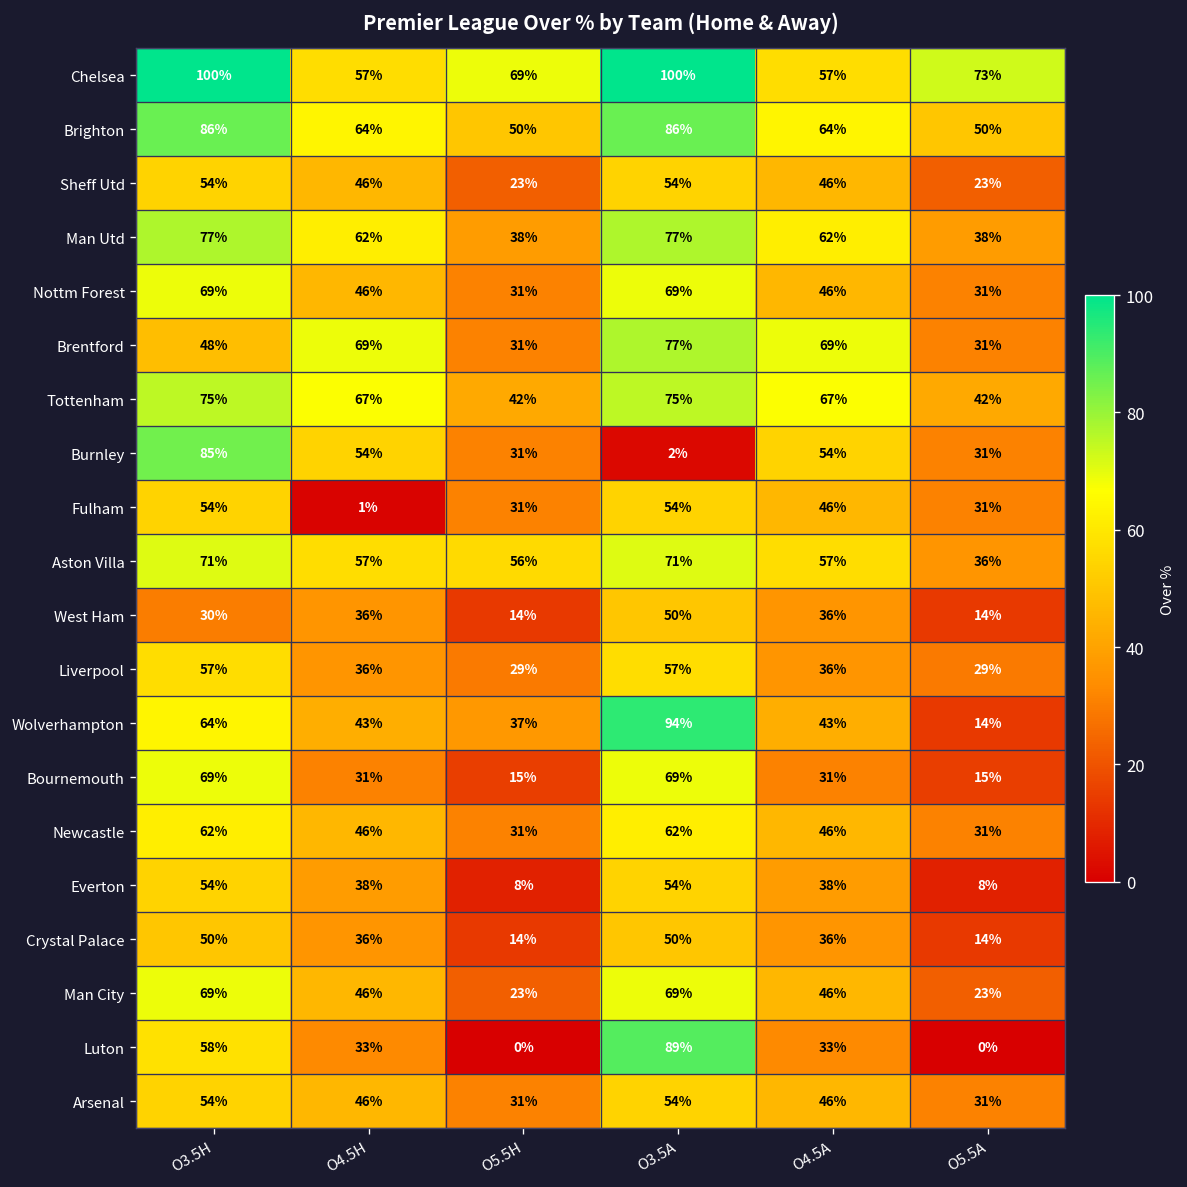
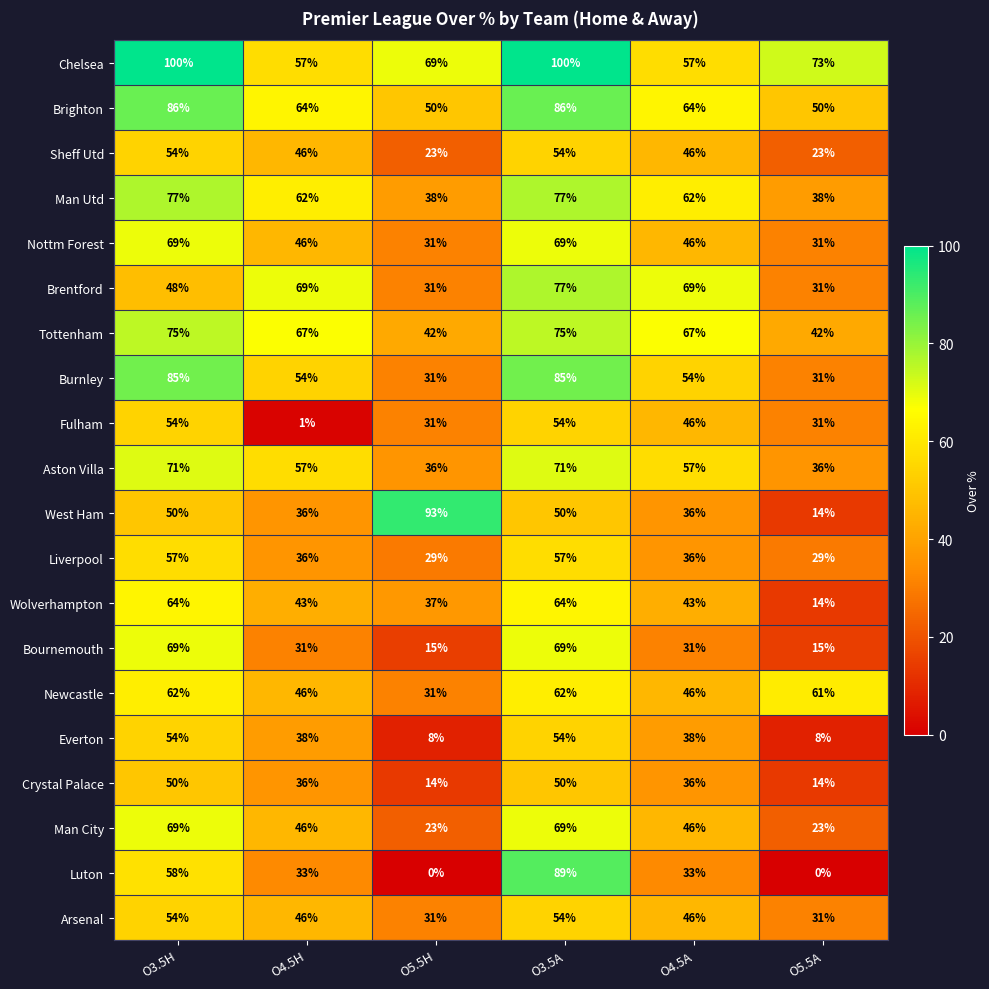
  {
    "Chelsea": {
      "O3.5H": "100%",
      "O4.5H": "57%",
      "O5.5H": "69%",
      "O3.5A": "100%",
      "O4.5A": "57%",
      "O5.5A": "73%"
    },
    "Brighton": {
      "O3.5H": "86%",
      "O4.5H": "64%",
      "O5.5H": "50%",
      "O3.5A": "86%",
      "O4.5A": "64%",
      "O5.5A": "50%"
    },
    "Sheff Utd": {
      "O3.5H": "54%",
      "O4.5H": "46%",
      "O5.5H": "23%",
      "O3.5A": "54%",
      "O4.5A": "46%",
      "O5.5A": "23%"
    },
    "Man Utd": {
      "O3.5H": "77%",
      "O4.5H": "62%",
      "O5.5H": "38%",
      "O3.5A": "77%",
      "O4.5A": "62%",
      "O5.5A": "38%"
    },
    "Nottm Forest": {
      "O3.5H": "69%",
      "O4.5H": "46%",
      "O5.5H": "31%",
      "O3.5A": "69%",
      "O4.5A": "46%",
      "O5.5A": "31%"
    },
    "Brentford": {
      "O3.5H": "48%",
      "O4.5H": "69%",
      "O5.5H": "31%",
      "O3.5A": "77%",
      "O4.5A": "69%",
      "O5.5A": "31%"
    },
    "Tottenham": {
      "O3.5H": "75%",
      "O4.5H": "67%",
      "O5.5H": "42%",
      "O3.5A": "75%",
      "O4.5A": "67%",
      "O5.5A": "42%"
    },
    "Burnley": {
      "O3.5H": "85%",
      "O4.5H": "54%",
      "O5.5H": "31%",
-     "O3.5A": "2%",
+     "O3.5A": "85%",
      "O4.5A": "54%",
      "O5.5A": "31%"
    },
    "Fulham": {
      "O3.5H": "54%",
      "O4.5H": "1%",
      "O5.5H": "31%",
      "O3.5A": "54%",
      "O4.5A": "46%",
      "O5.5A": "31%"
    },
    "Aston Villa": {
      "O3.5H": "71%",
      "O4.5H": "57%",
-     "O5.5H": "56%",
+     "O5.5H": "36%",
      "O3.5A": "71%",
      "O4.5A": "57%",
      "O5.5A": "36%"
    },
    "West Ham": {
-     "O3.5H": "30%",
+     "O3.5H": "50%",
      "O4.5H": "36%",
-     "O5.5H": "14%",
+     "O5.5H": "93%",
      "O3.5A": "50%",
      "O4.5A": "36%",
      "O5.5A": "14%"
    },
    "Liverpool": {
      "O3.5H": "57%",
      "O4.5H": "36%",
      "O5.5H": "29%",
      "O3.5A": "57%",
      "O4.5A": "36%",
      "O5.5A": "29%"
    },
    "Wolverhampton": {
      "O3.5H": "64%",
      "O4.5H": "43%",
      "O5.5H": "37%",
-     "O3.5A": "94%",
+     "O3.5A": "64%",
      "O4.5A": "43%",
      "O5.5A": "14%"
    },
    "Bournemouth": {
      "O3.5H": "69%",
      "O4.5H": "31%",
      "O5.5H": "15%",
      "O3.5A": "69%",
      "O4.5A": "31%",
      "O5.5A": "15%"
    },
    "Newcastle": {
      "O3.5H": "62%",
      "O4.5H": "46%",
      "O5.5H": "31%",
      "O3.5A": "62%",
      "O4.5A": "46%",
-     "O5.5A": "31%"
+     "O5.5A": "61%"
    },
    "Everton": {
      "O3.5H": "54%",
      "O4.5H": "38%",
      "O5.5H": "8%",
      "O3.5A": "54%",
      "O4.5A": "38%",
      "O5.5A": "8%"
    },
    "Crystal Palace": {
      "O3.5H": "50%",
      "O4.5H": "36%",
      "O5.5H": "14%",
      "O3.5A": "50%",
      "O4.5A": "36%",
      "O5.5A": "14%"
    },
    "Man City": {
      "O3.5H": "69%",
      "O4.5H": "46%",
      "O5.5H": "23%",
      "O3.5A": "69%",
      "O4.5A": "46%",
      "O5.5A": "23%"
    },
    "Luton": {
      "O3.5H": "58%",
      "O4.5H": "33%",
      "O5.5H": "0%",
      "O3.5A": "89%",
      "O4.5A": "33%",
      "O5.5A": "0%"
    },
    "Arsenal": {
      "O3.5H": "54%",
      "O4.5H": "46%",
      "O5.5H": "31%",
      "O3.5A": "54%",
      "O4.5A": "46%",
      "O5.5A": "31%"
    }
  }
